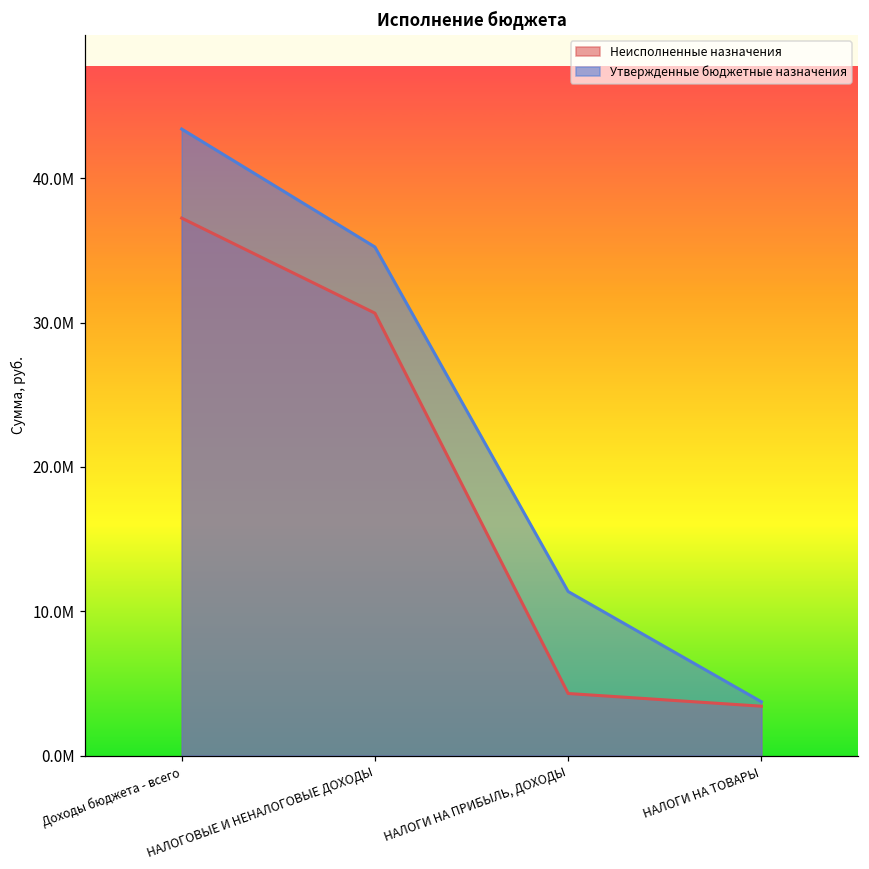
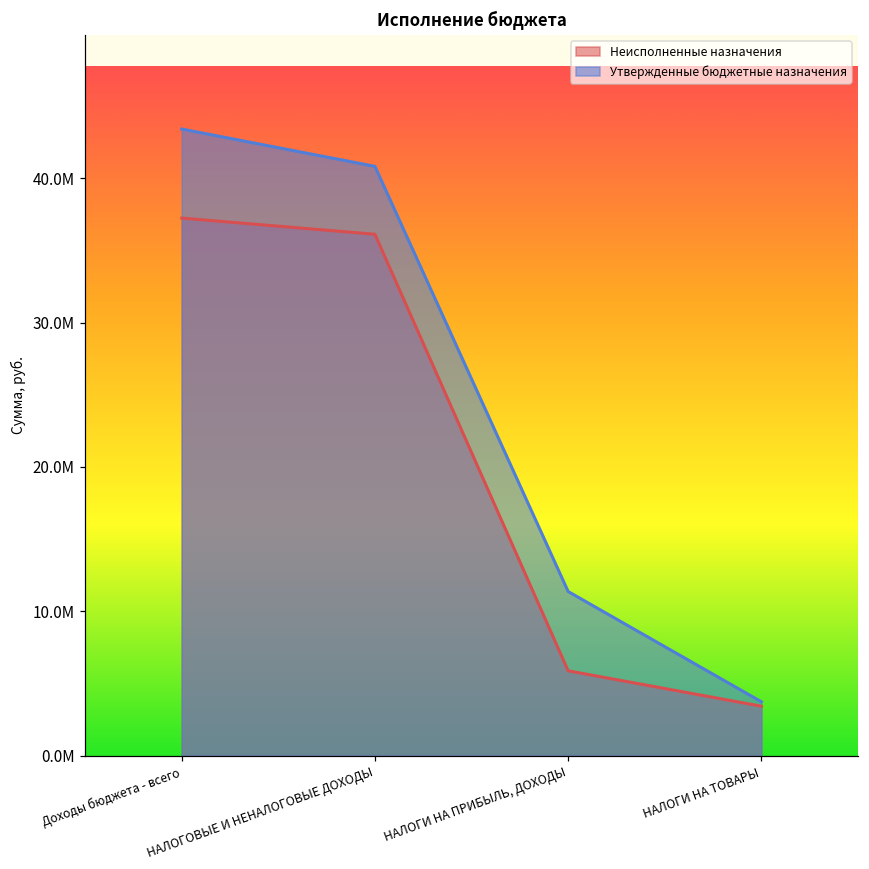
  {
    "Неисполненные назначения": {
      "Доходы бюджета - всего": 37200000,
-     "НАЛОГОВЫЕ И НЕНАЛОГОВЫЕ ДОХОДЫ": 30700000,
-     "НАЛОГИ НА ПРИБЫЛЬ, ДОХОДЫ": 4300000,
+     "НАЛОГОВЫЕ И НЕНАЛОГОВЫЕ ДОХОДЫ": 36100000,
+     "НАЛОГИ НА ПРИБЫЛЬ, ДОХОДЫ": 5900000,
      "НАЛОГИ НА ТОВАРЫ": 3400000
    },
    "Утвержденные бюджетные назначения": {
      "Доходы бюджета - всего": 43400000,
-     "НАЛОГОВЫЕ И НЕНАЛОГОВЫЕ ДОХОДЫ": 35200000,
+     "НАЛОГОВЫЕ И НЕНАЛОГОВЫЕ ДОХОДЫ": 40800000,
      "НАЛОГИ НА ПРИБЫЛЬ, ДОХОДЫ": 11400000,
      "НАЛОГИ НА ТОВАРЫ": 3700000
    }
  }
